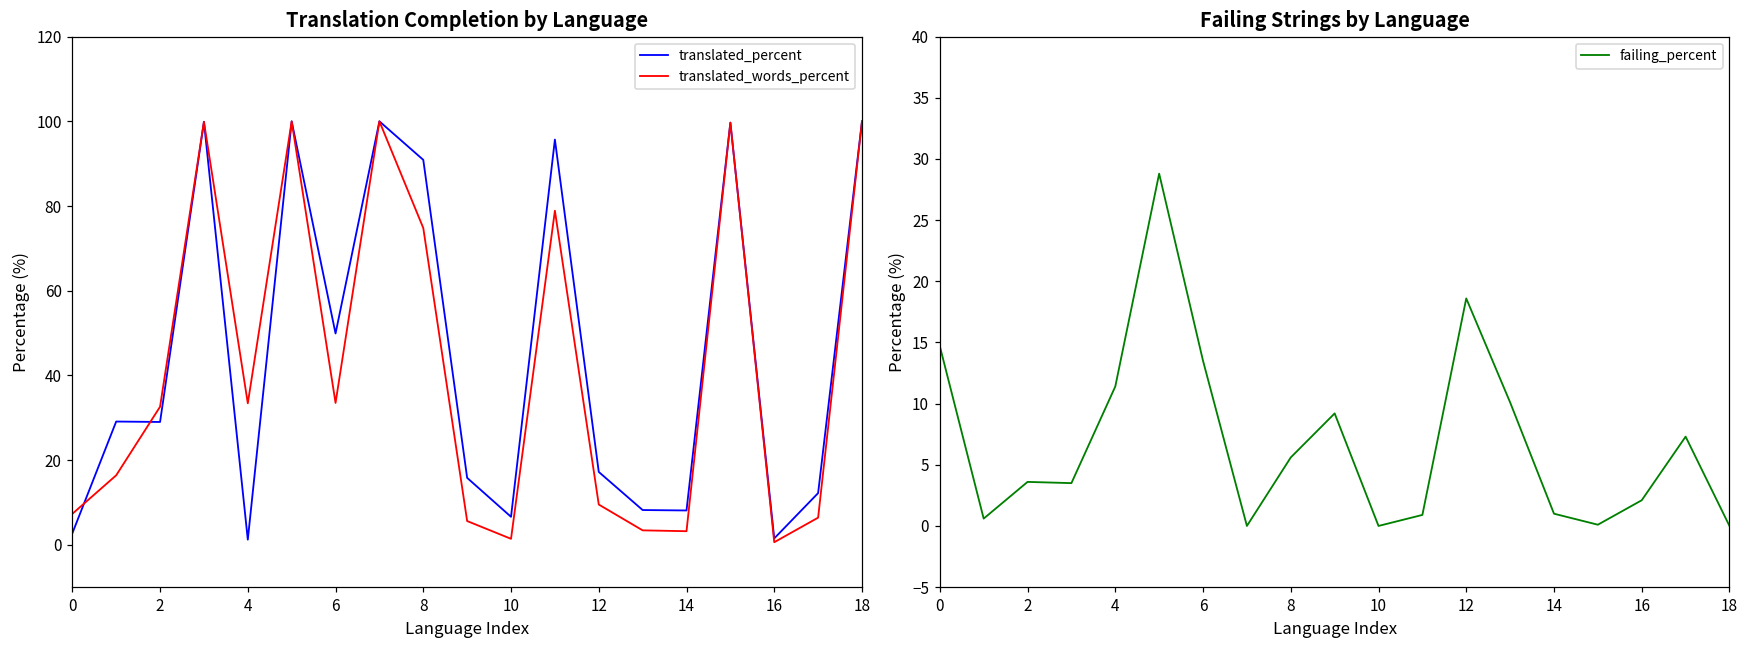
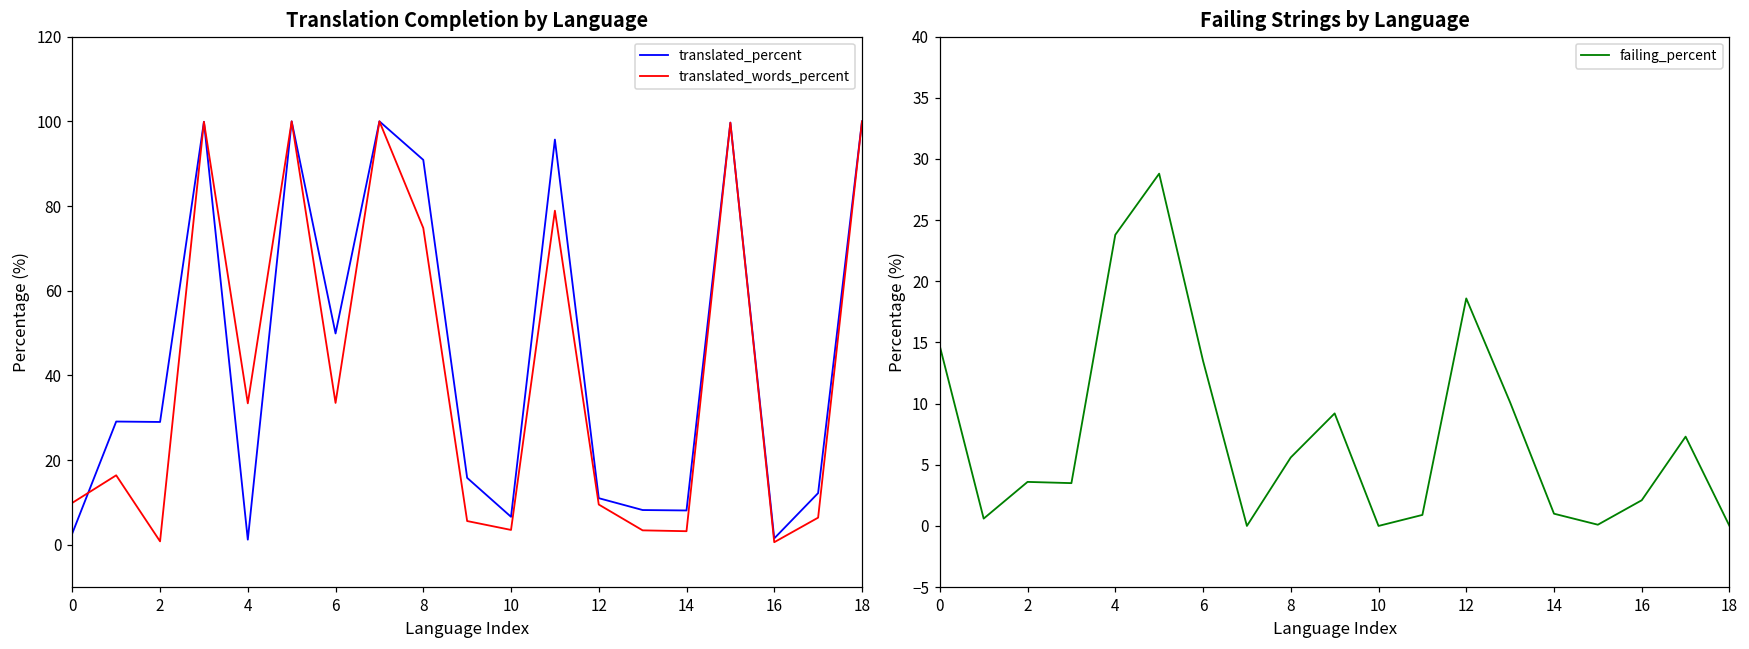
  {
    "Translation Completion by Language": {
      "translated_percent": {
        "0": 3,
        "2": 29,
        "4": 1,
        "6": 50,
        "8": 91,
        "10": 7,
-       "12": 17,
+       "12": 11,
        "14": 8,
        "16": 2
      },
      "translated_words_percent": {
-       "0": 7,
-       "2": 33,
+       "0": 10,
+       "2": 1,
        "4": 33,
        "6": 34,
        "8": 75,
-       "10": 1,
+       "10": 4,
        "12": 10,
        "14": 3,
        "16": 1
      }
    },
    "Failing Strings by Language": {
      "0": 14.7,
      "2": 3.6,
-     "4": 11.4,
+     "4": 23.8,
      "6": 13.5,
      "8": 5.6,
      "10": 0.0,
      "12": 18.6,
      "14": 1.0,
      "16": 2.1,
      "18": 0.0
    }
  }
